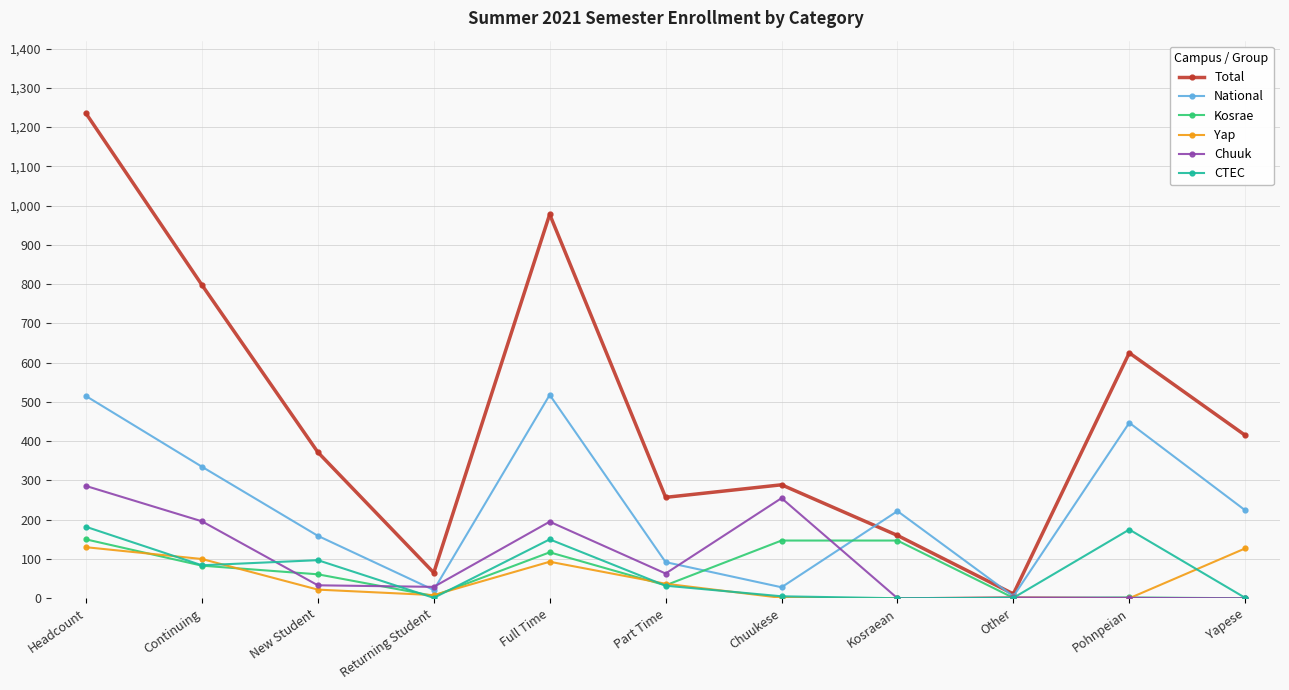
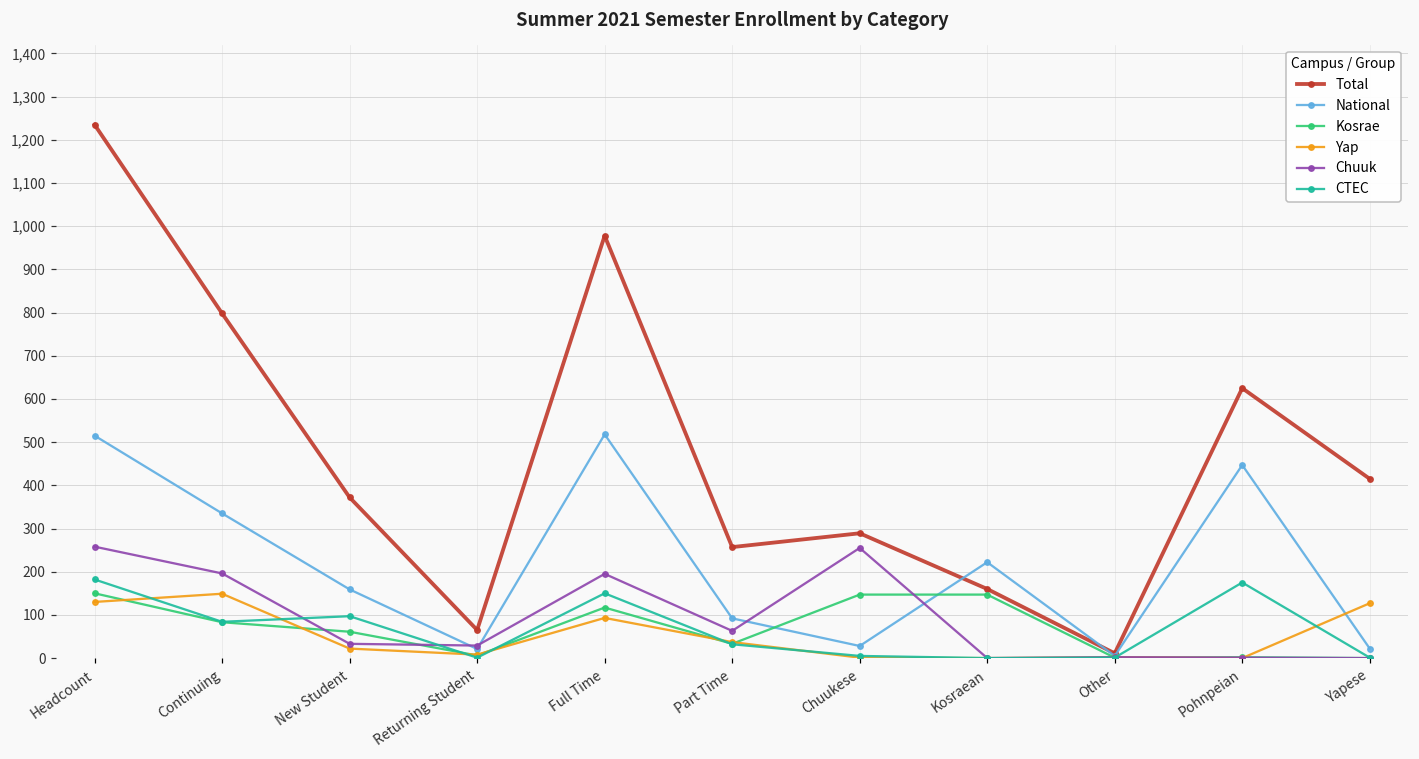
  {
    "Total": {
      "Headcount": "1,240",
      "Continuing": "800",
      "New Student": "370",
      "Returning Student": "70",
      "Full Time": "980",
      "Part Time": "260",
      "Chuukese": "290",
      "Kosraean": "160",
      "Pohnpeian": "630",
      "Yapese": "420"
    },
    "National": {
      "Headcount": "520",
      "Continuing": "340",
      "New Student": "160",
      "Returning Student": "20",
      "Full Time": "520",
      "Part Time": "90",
      "Chuukese": "30",
      "Kosraean": "220",
      "Pohnpeian": "450",
-     "Yapese": "220"
+     "Yapese": "20"
    },
    "Yap": {
      "Headcount": "130",
-     "Continuing": "100",
+     "Continuing": "150",
      "New Student": "20",
      "Full Time": "90",
      "Yapese": "130"
    },
    "Chuuk": {
-     "Headcount": "290",
+     "Headcount": "260",
      "Continuing": "200",
      "New Student": "30",
      "Returning Student": "30",
      "Full Time": "200",
      "Part Time": "60",
      "Chuukese": "260"
    }
  }
